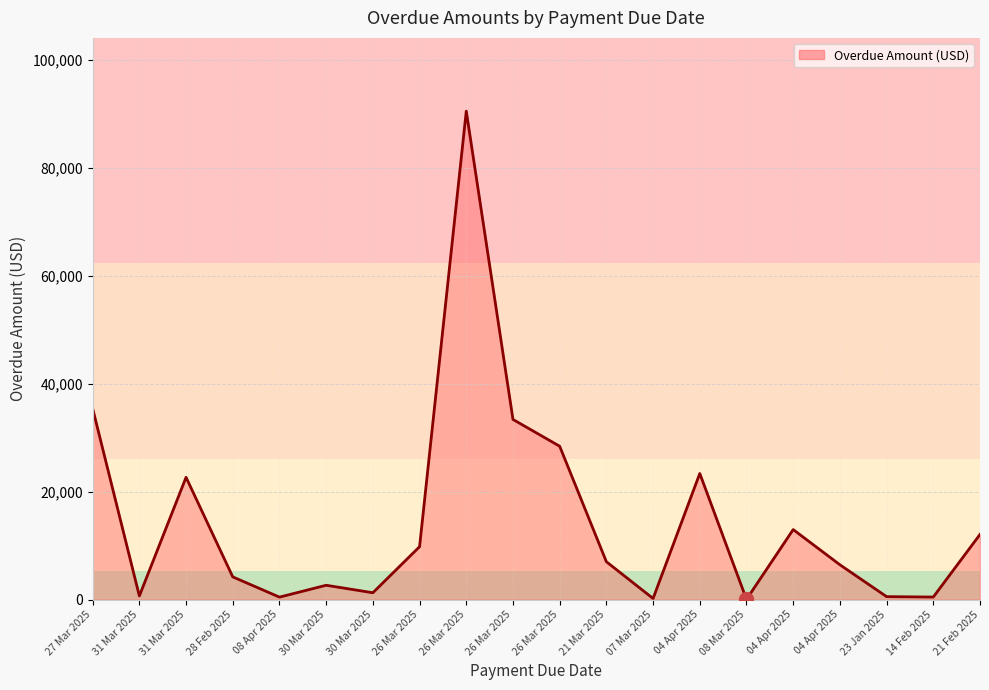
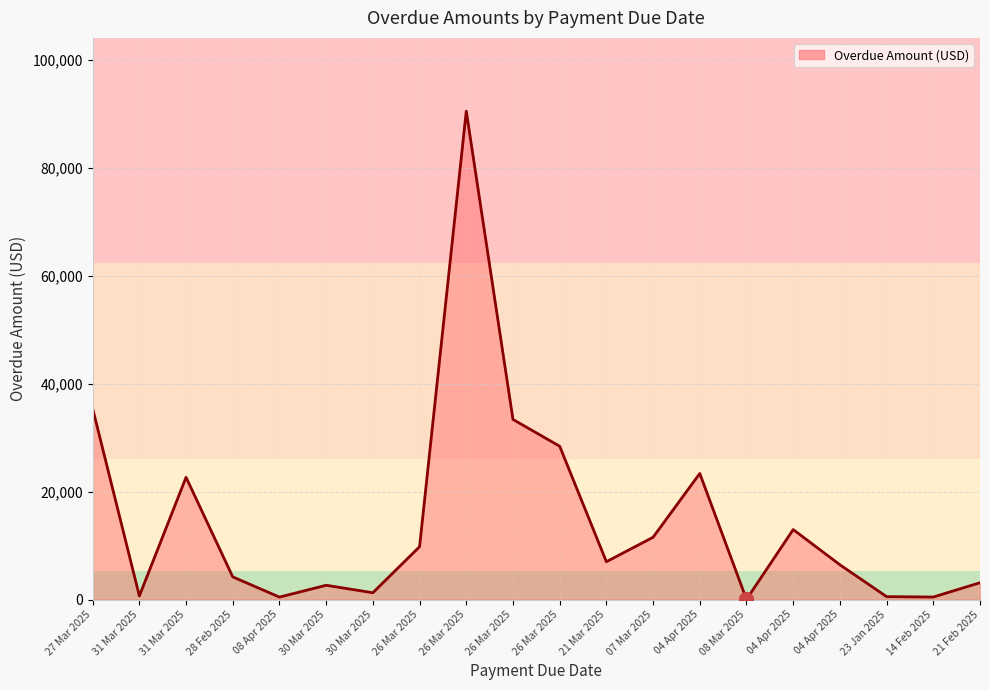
  {
    "Overdue Amount (USD)": {
      "27 Mar 2025": "35,000",
      "28 Feb 2025": "4,000",
      "08 Apr 2025": "0",
      "21 Mar 2025": "7,000",
-     "07 Mar 2025": "0",
+     "07 Mar 2025": "12,000",
      "23 Jan 2025": "1,000",
      "14 Feb 2025": "0",
-     "21 Feb 2025": "12,000"
+     "21 Feb 2025": "3,000"
    }
  }
